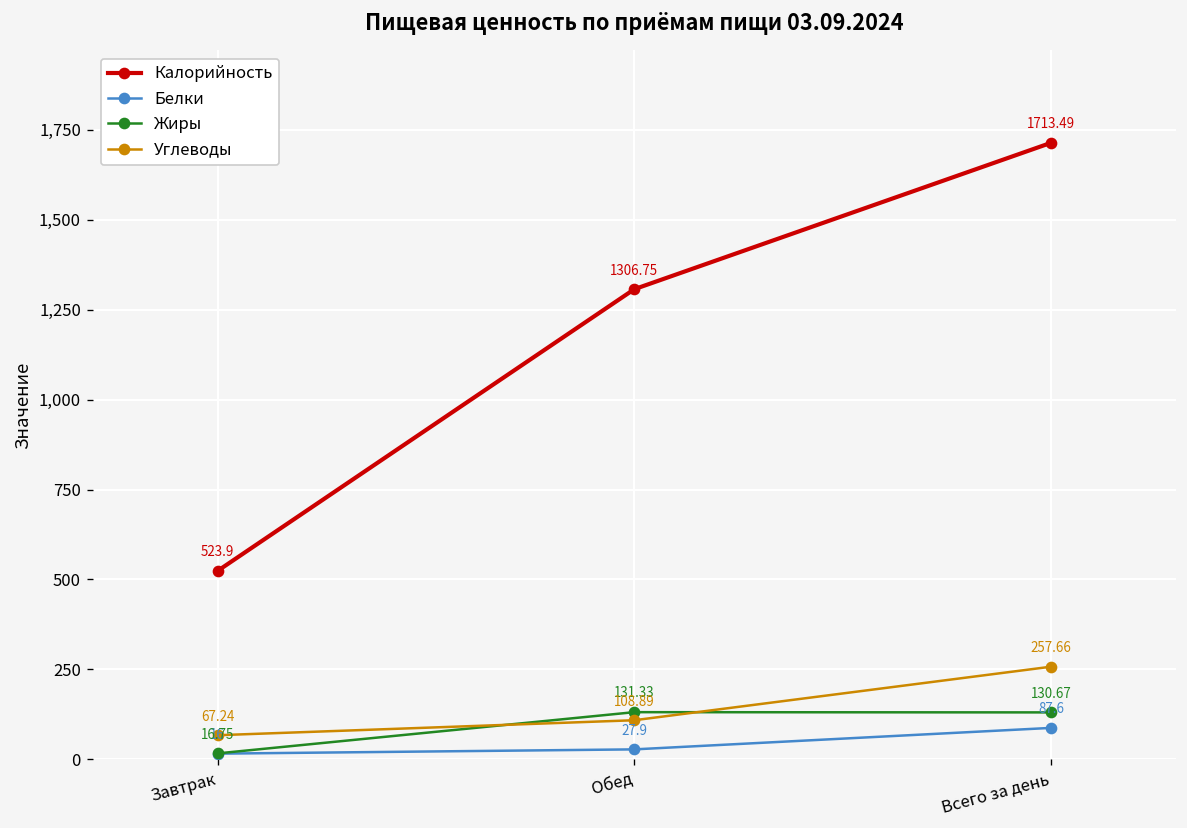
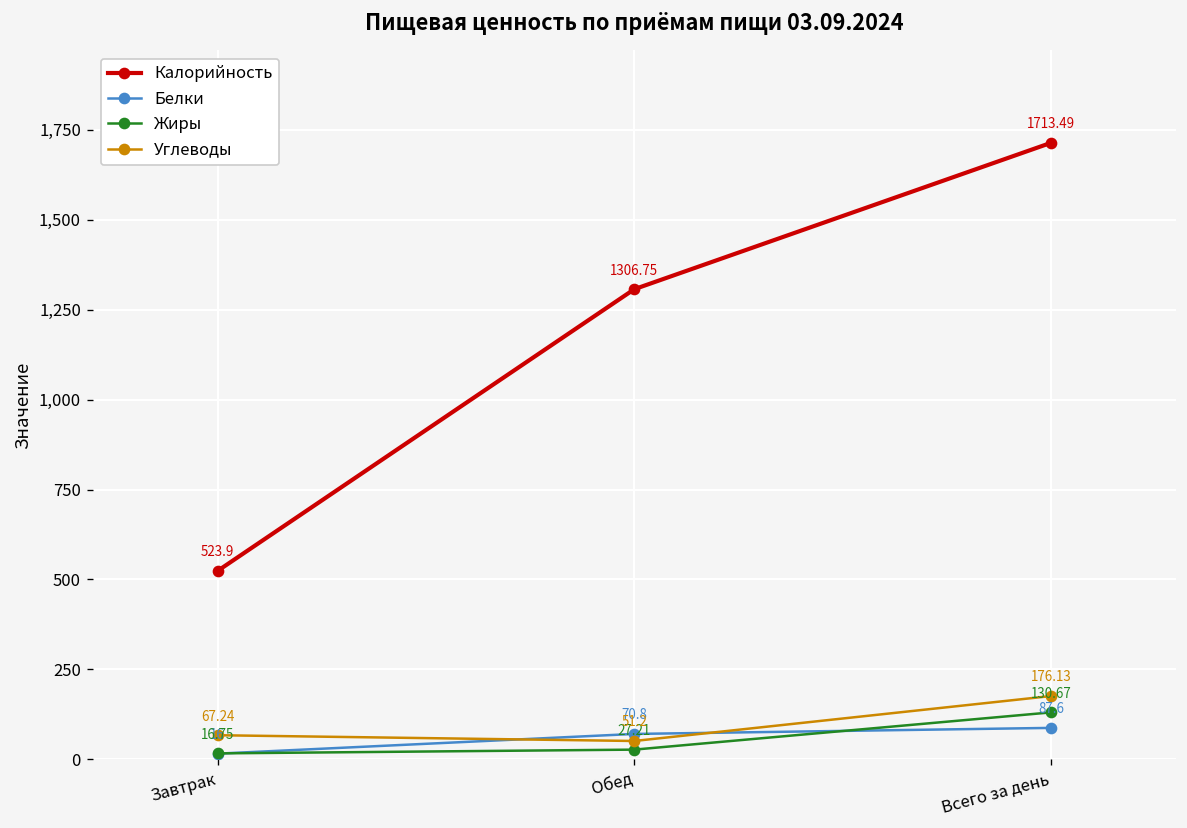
  {
    "Калорийность": {
      "Завтрак": 523.9,
      "Обед": 1306.75,
      "Всего за день": 1713.49
    },
    "Белки": {
-     "Обед": 27.9
+     "Обед": 70.8
    },
    "Жиры": {
-     "Обед": 131.33,
+     "Обед": 27.21,
      "Всего за день": 130.67
    },
    "Углеводы": {
      "Завтрак": 67.24,
-     "Обед": 108.89,
-     "Всего за день": 257.66
+     "Обед": 51.2,
+     "Всего за день": 176.13
    }
  }
